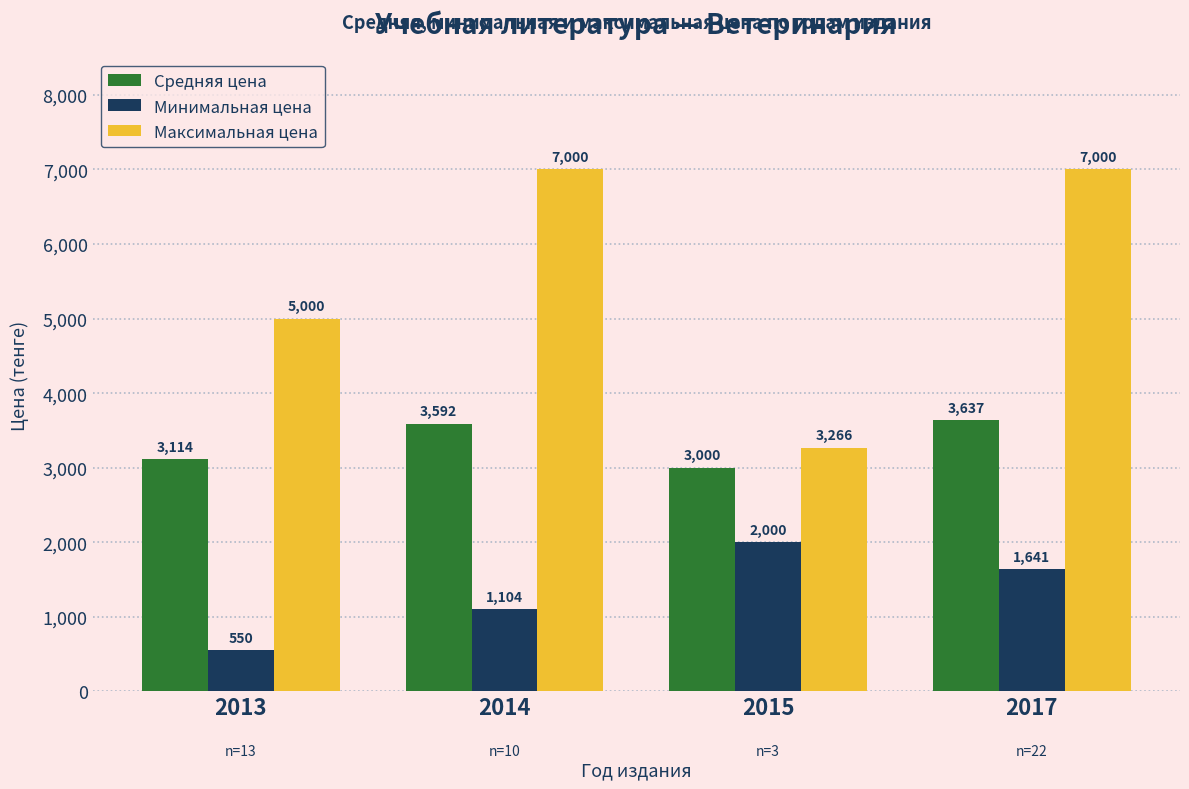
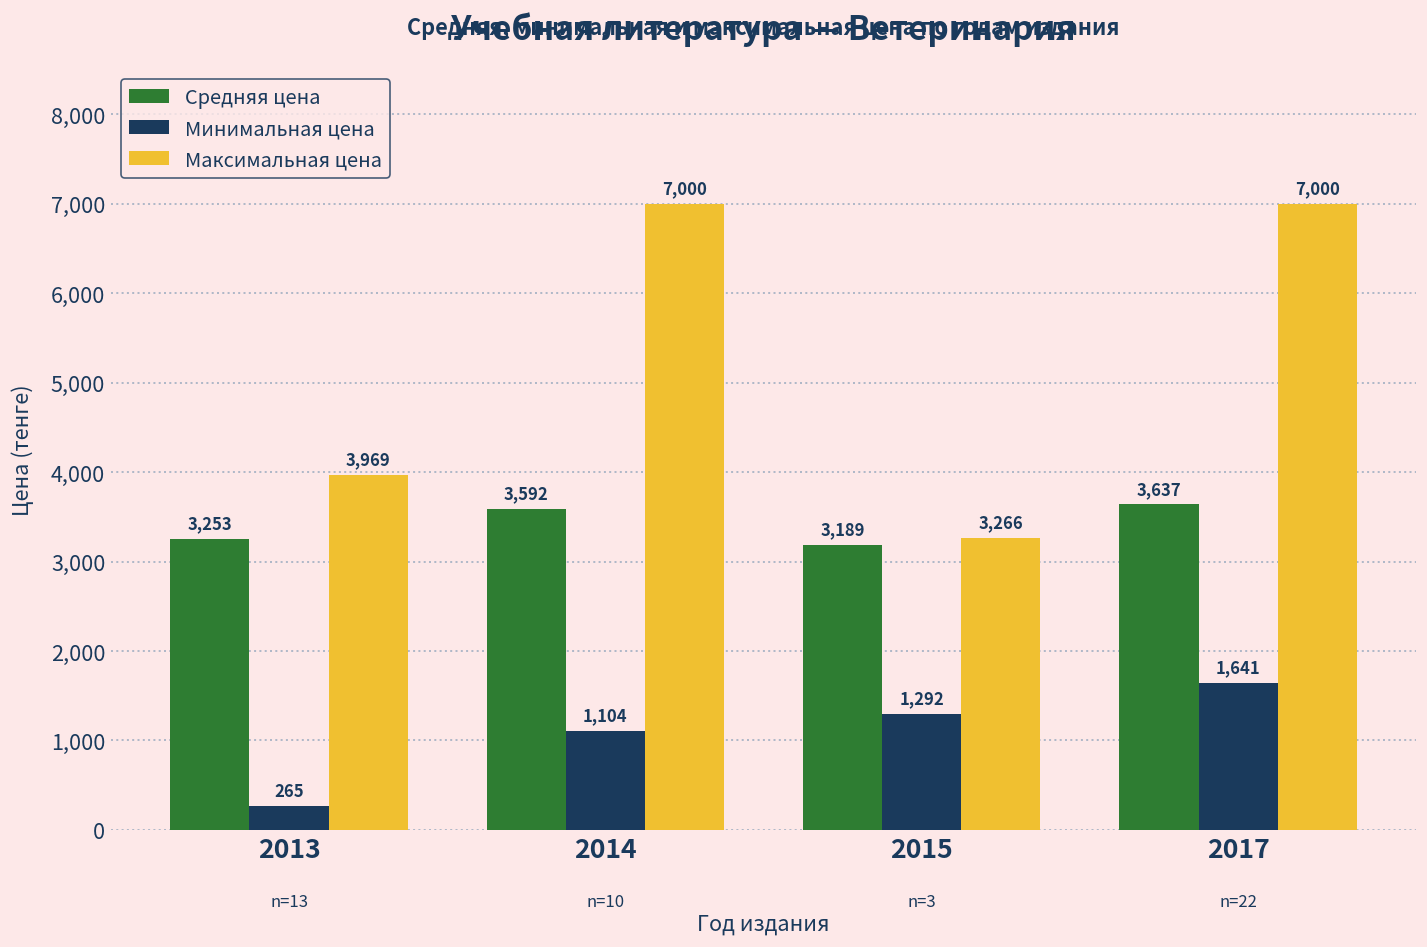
  {
    "Средняя цена": {
-     "2013": "3,114",
+     "2013": "3,253",
      "2014": "3,592",
-     "2015": "3,000",
+     "2015": "3,189",
      "2017": "3,637"
    },
    "Минимальная цена": {
-     "2013": "550",
+     "2013": "265",
      "2014": "1,104",
-     "2015": "2,000",
+     "2015": "1,292",
      "2017": "1,641"
    },
    "Максимальная цена": {
-     "2013": "5,000",
+     "2013": "3,969",
      "2014": "7,000",
      "2015": "3,266",
      "2017": "7,000"
    }
  }
